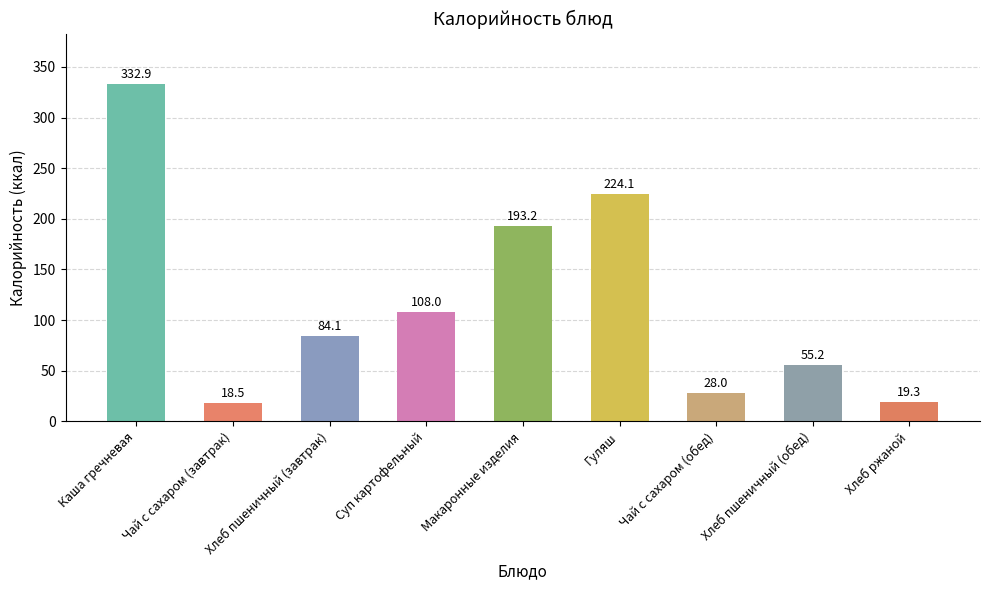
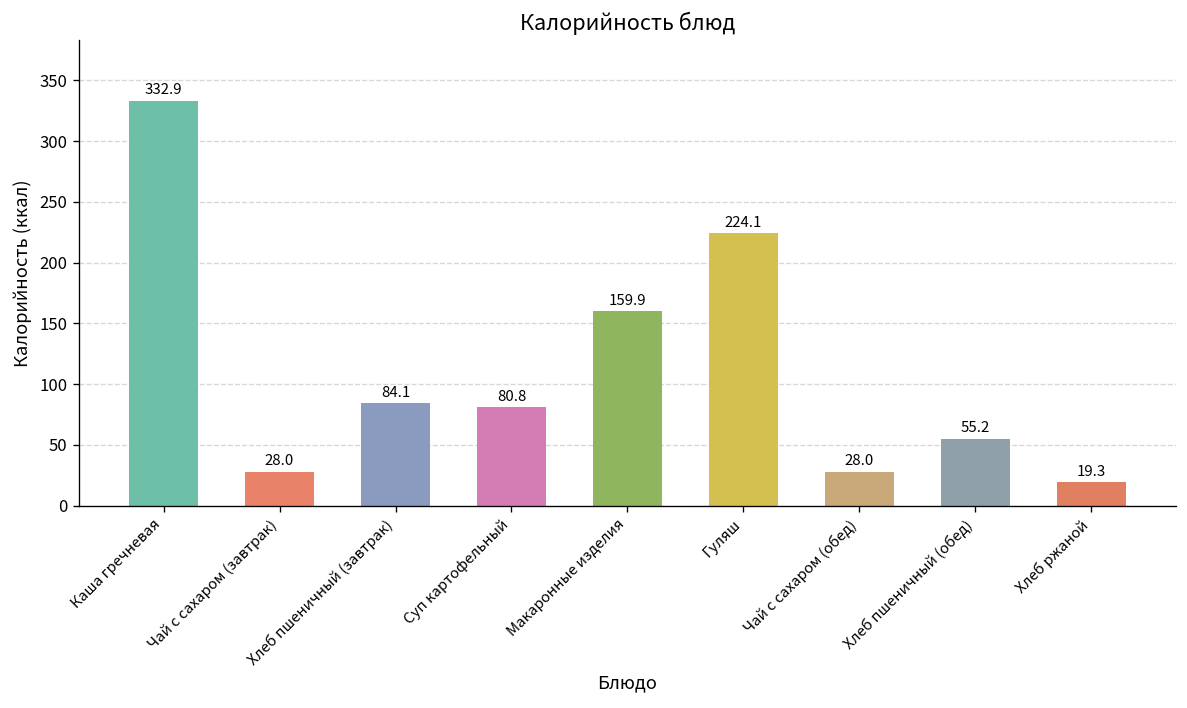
  {
    "Каша гречневая": 332.9,
-   "Чай с сахаром (завтрак)": 18.5,
+   "Чай с сахаром (завтрак)": 28.0,
    "Хлеб пшеничный (завтрак)": 84.1,
-   "Суп картофельный": 108.0,
-   "Макаронные изделия": 193.2,
+   "Суп картофельный": 80.8,
+   "Макаронные изделия": 159.9,
    "Гуляш": 224.1,
    "Чай с сахаром (обед)": 28.0,
    "Хлеб пшеничный (обед)": 55.2,
    "Хлеб ржаной": 19.3
  }
